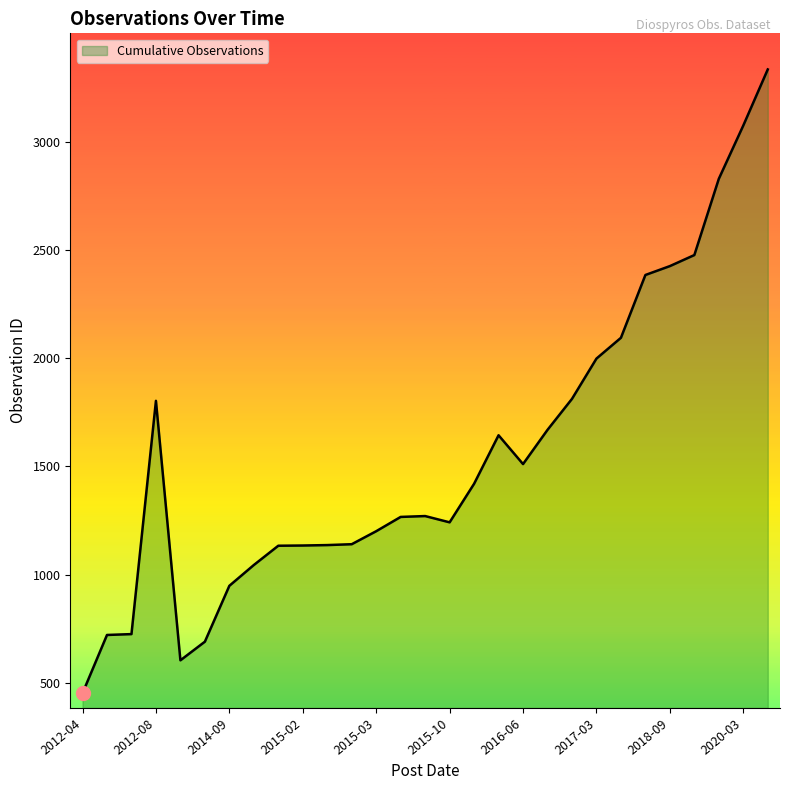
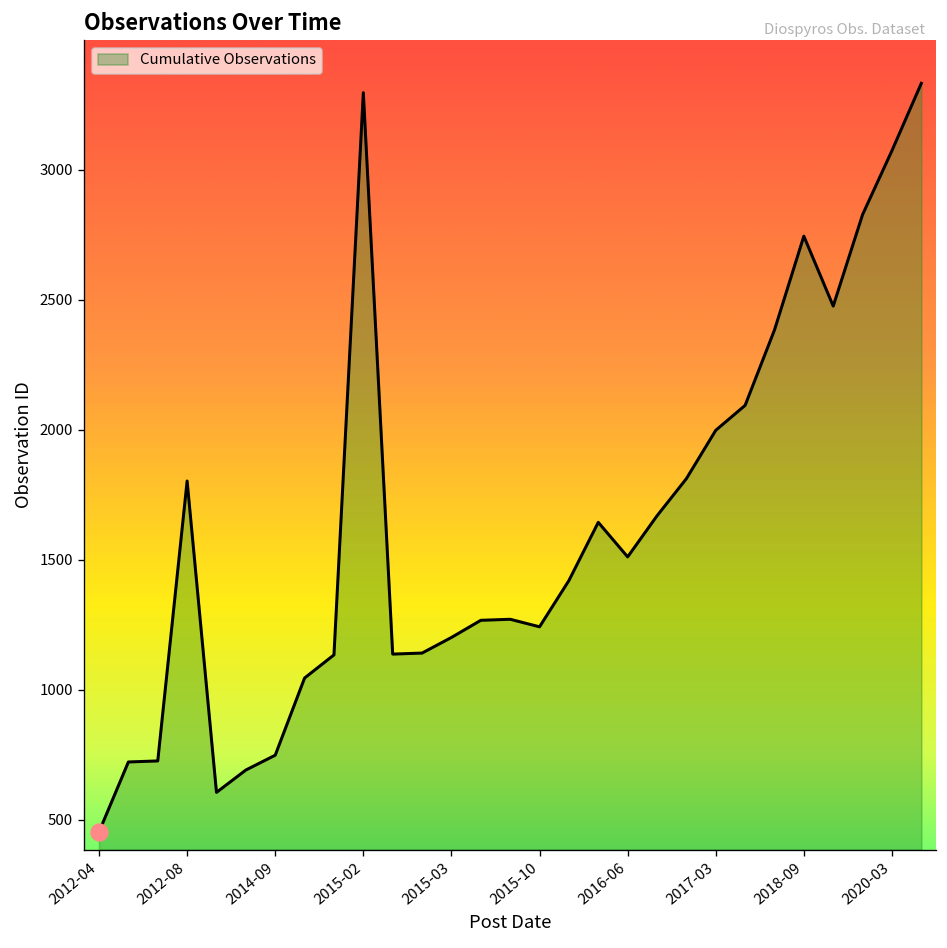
  {
    "Cumulative Observations": {
      "2012-08": 1800,
-     "2014-09": 950,
-     "2015-02": 1140,
+     "2014-09": 750,
+     "2015-02": 3300,
      "2015-03": 1200,
      "2015-10": 1240,
      "2016-06": 1510,
      "2017-03": 2000,
-     "2018-09": 2430,
+     "2018-09": 2750,
      "2020-03": 3070
    }
  }
